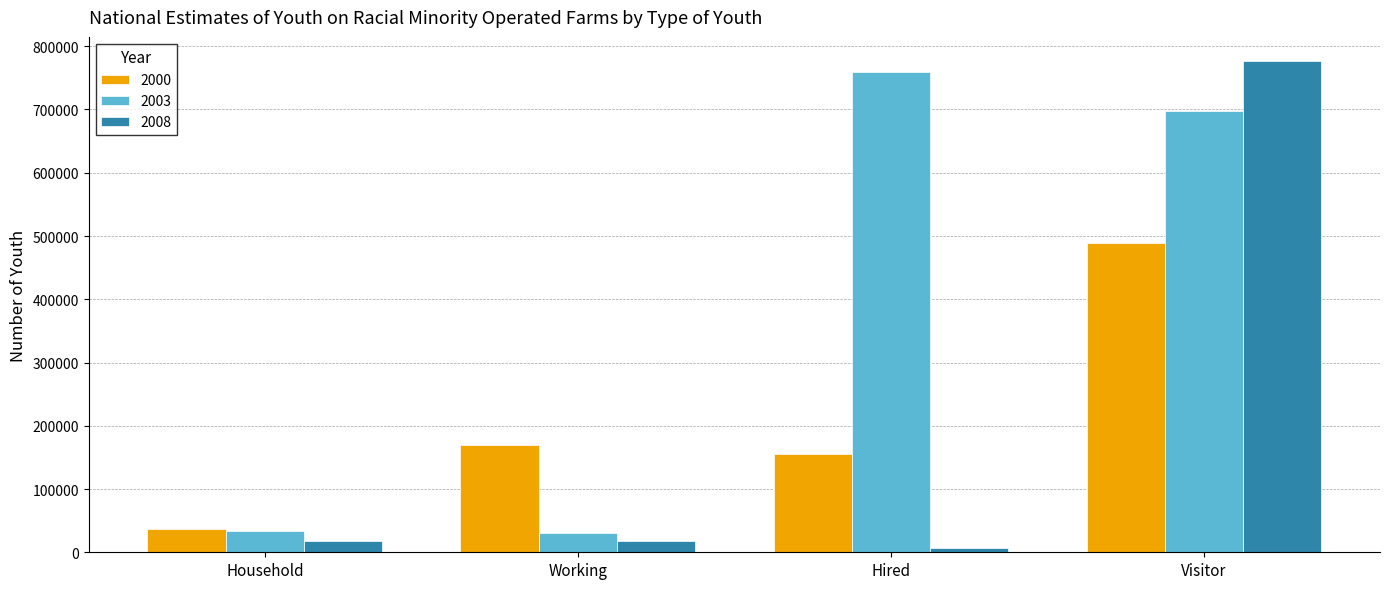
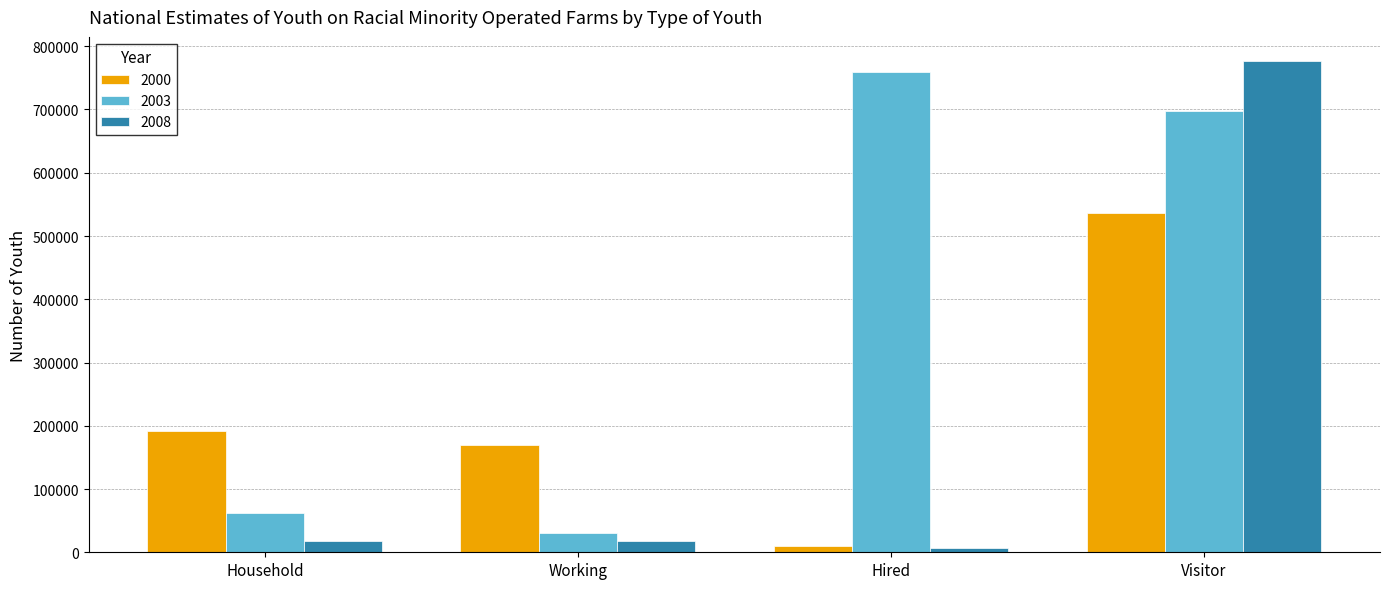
  {
    "2000": {
-     "Household": 40000,
+     "Household": 190000,
      "Working": 170000,
-     "Hired": 160000,
-     "Visitor": 490000
+     "Hired": 10000,
+     "Visitor": 540000
    },
    "2003": {
-     "Household": 30000,
+     "Household": 60000,
      "Working": 30000,
      "Hired": 760000,
      "Visitor": 700000
    },
    "2008": {
      "Household": 20000,
      "Working": 20000,
      "Hired": 10000,
      "Visitor": 780000
    }
  }
